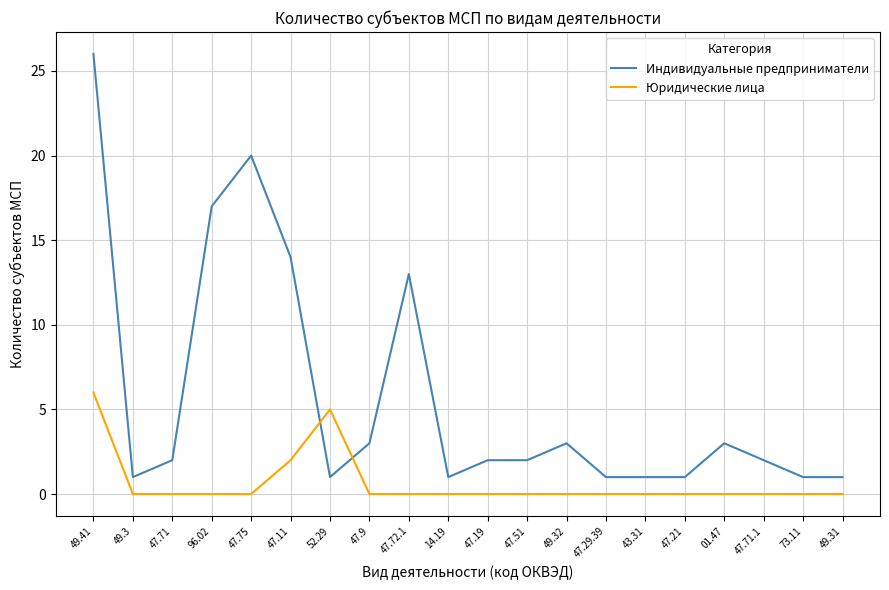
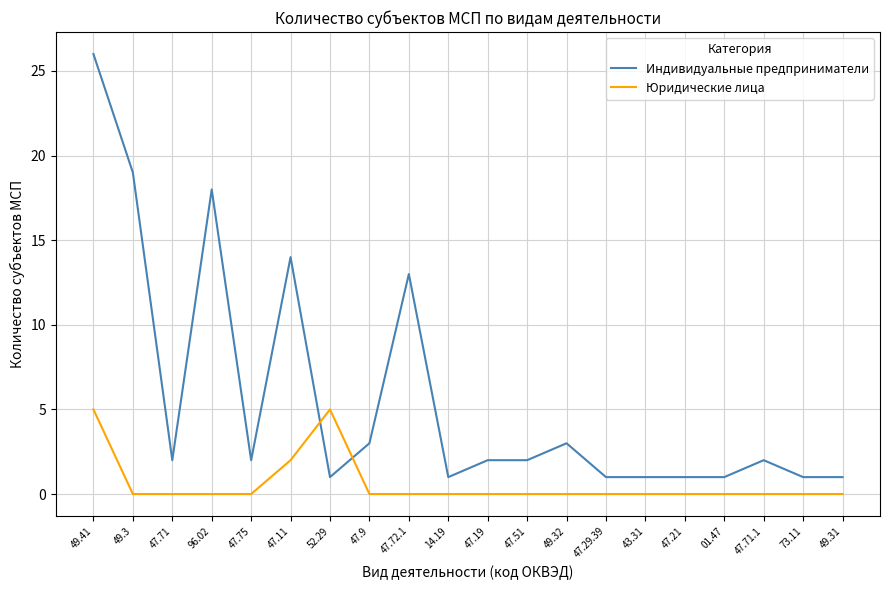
  {
    "Индивидуальные предприниматели": {
      "49.41": 26,
-     "49.3": 1,
+     "49.3": 19,
      "47.71": 2,
-     "96.02": 17,
-     "47.75": 20,
+     "96.02": 18,
+     "47.75": 2,
      "47.11": 14,
      "52.29": 1,
      "47.9": 3,
      "47.72.1": 13,
      "14.19": 1,
      "47.19": 2,
      "47.51": 2,
      "49.32": 3,
      "47.29.39": 1,
      "43.31": 1,
      "47.21": 1,
-     "01.47": 3,
+     "01.47": 1,
      "47.71.1": 2,
      "73.11": 1,
      "49.31": 1
    },
    "Юридические лица": {
-     "49.41": 6,
+     "49.41": 5,
      "49.3": 0,
      "47.71": 0,
      "96.02": 0,
      "47.75": 0,
      "47.11": 2,
      "52.29": 5,
      "47.9": 0,
      "47.72.1": 0,
      "14.19": 0,
      "47.19": 0,
      "47.51": 0,
      "49.32": 0,
      "47.29.39": 0,
      "43.31": 0,
      "47.21": 0,
      "01.47": 0,
      "47.71.1": 0,
      "73.11": 0,
      "49.31": 0
    }
  }
